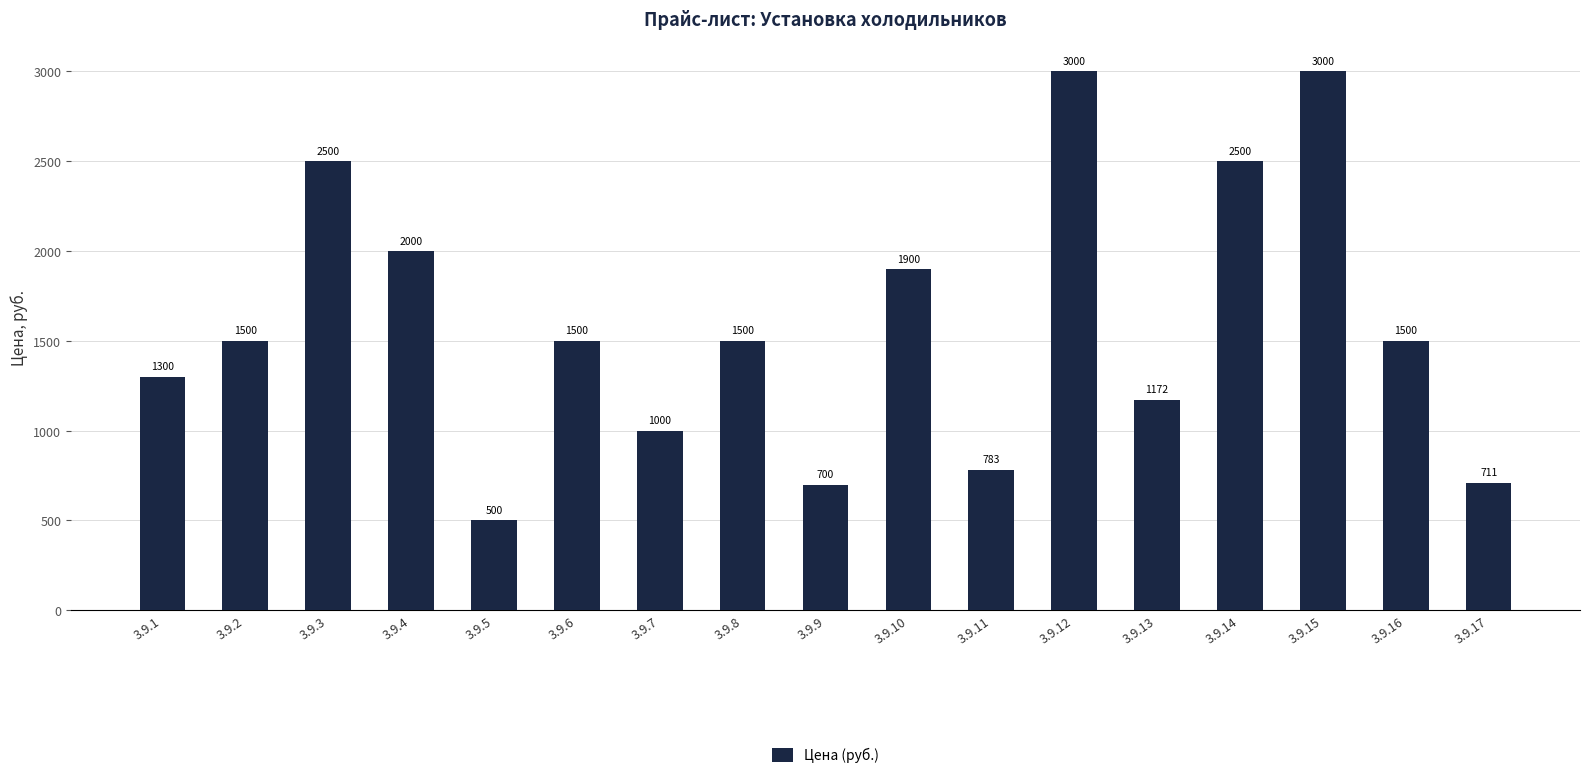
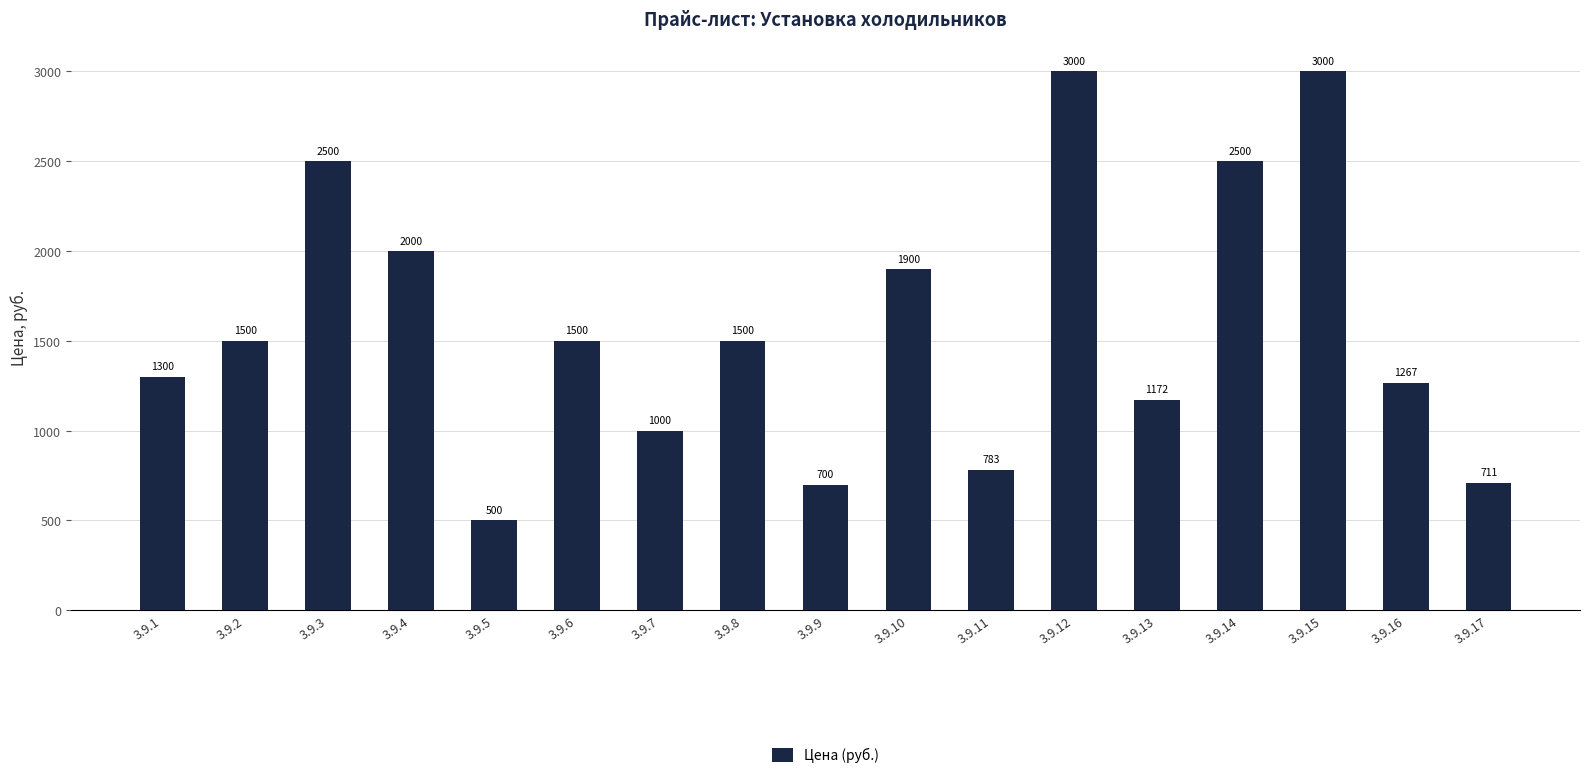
  {
    "3.9.1": 1300,
    "3.9.2": 1500,
    "3.9.3": 2500,
    "3.9.4": 2000,
    "3.9.5": 500,
    "3.9.6": 1500,
    "3.9.7": 1000,
    "3.9.8": 1500,
    "3.9.9": 700,
    "3.9.10": 1900,
    "3.9.11": 783,
    "3.9.12": 3000,
    "3.9.13": 1172,
    "3.9.14": 2500,
    "3.9.15": 3000,
-   "3.9.16": 1500,
+   "3.9.16": 1267,
    "3.9.17": 711
  }
